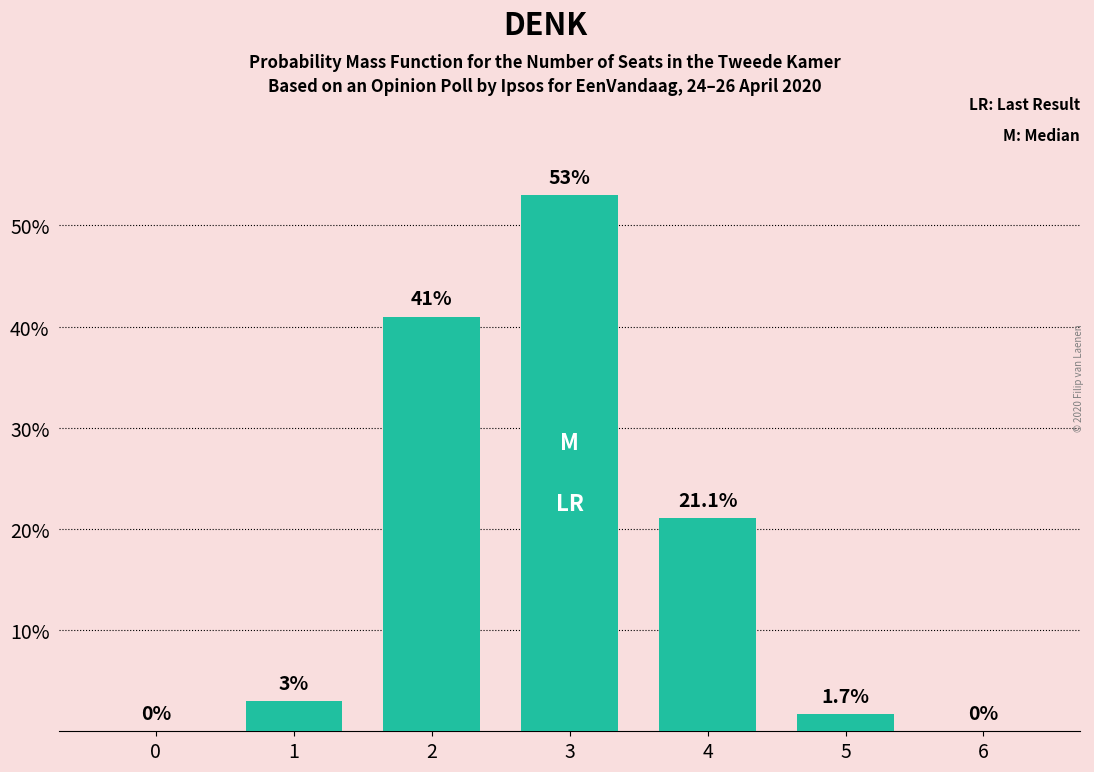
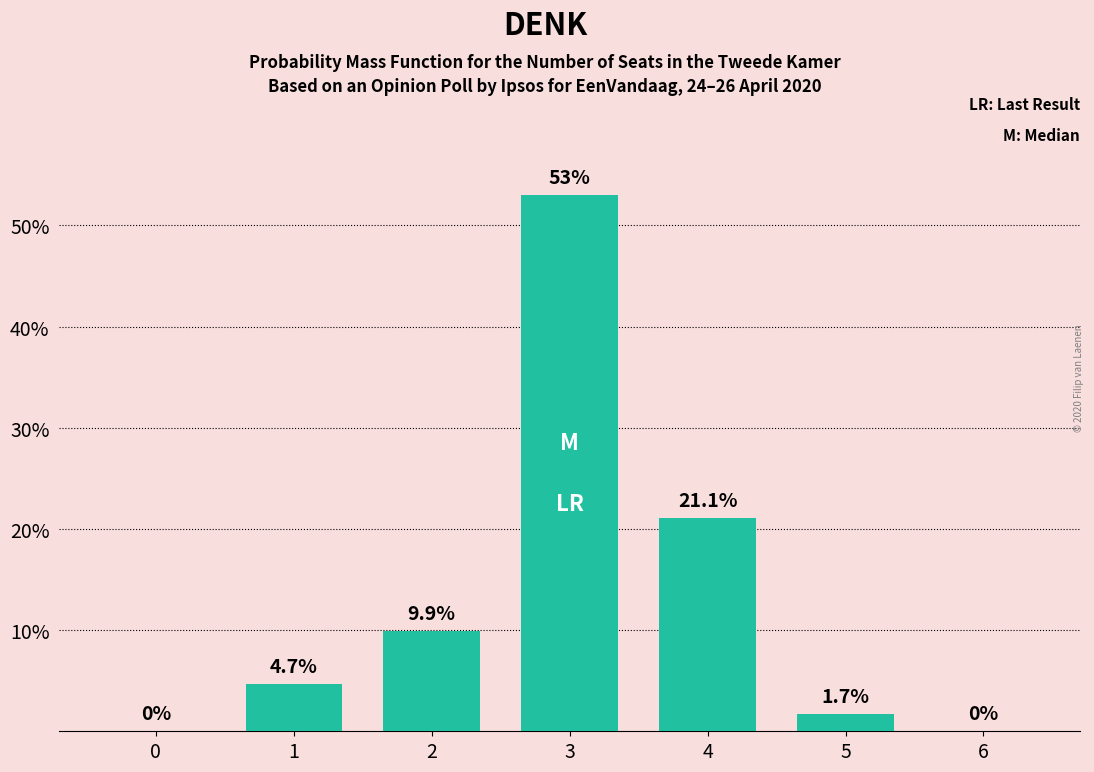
  {
    "0": "0%",
-   "1": "3%",
-   "2": "41%",
+   "1": "4.7%",
+   "2": "9.9%",
    "3": "53%",
    "4": "21.1%",
    "5": "1.7%",
    "6": "0%"
  }
